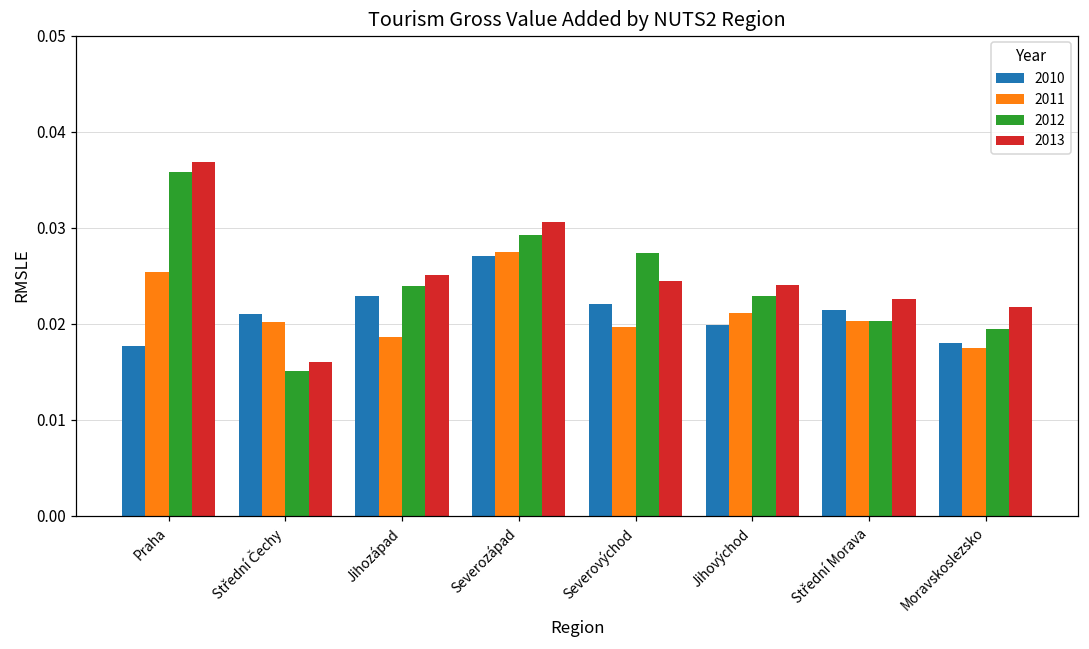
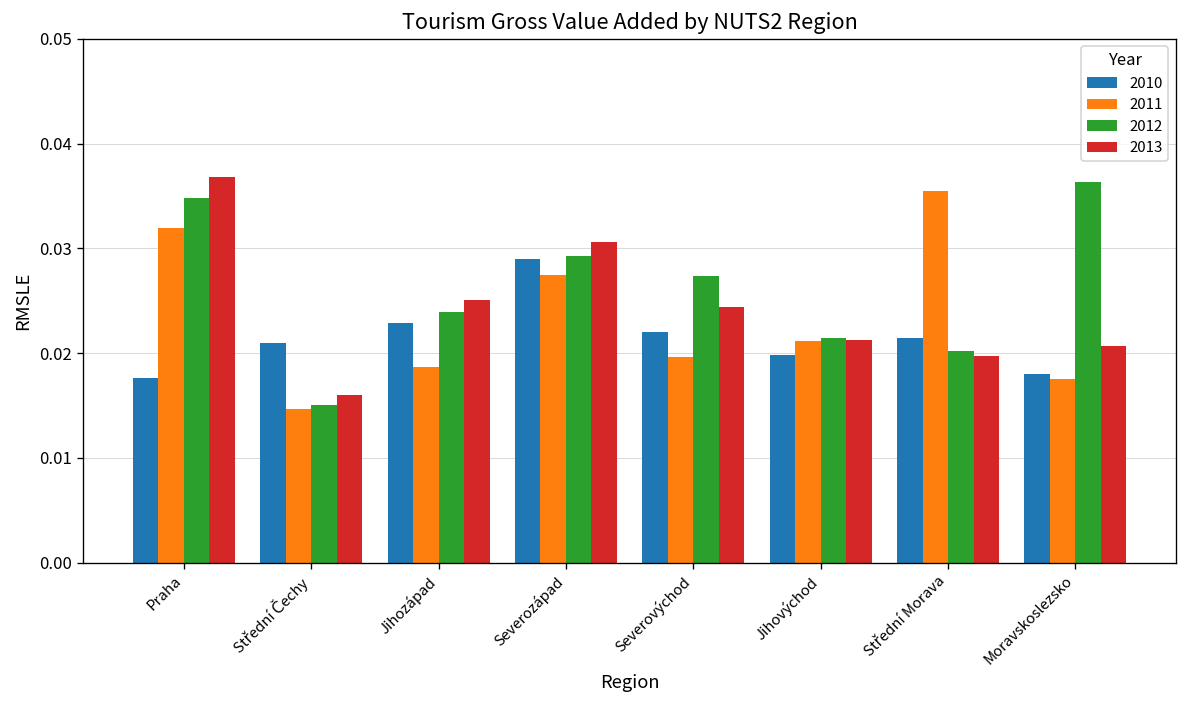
  {
    "2010": {
      "Praha": 0.018,
      "Střední Čechy": 0.021,
      "Jihozápad": 0.023,
-     "Severozápad": 0.027,
+     "Severozápad": 0.029,
      "Severovýchod": 0.022,
      "Jihovýchod": 0.020,
      "Střední Morava": 0.021,
      "Moravskoslezsko": 0.018
    },
    "2011": {
-     "Praha": 0.025,
-     "Střední Čechy": 0.020,
+     "Praha": 0.032,
+     "Střední Čechy": 0.015,
      "Jihozápad": 0.019,
      "Severozápad": 0.027,
      "Severovýchod": 0.020,
      "Jihovýchod": 0.021,
-     "Střední Morava": 0.020,
+     "Střední Morava": 0.035,
      "Moravskoslezsko": 0.017
    },
    "2012": {
-     "Praha": 0.036,
+     "Praha": 0.035,
      "Střední Čechy": 0.015,
      "Jihozápad": 0.024,
      "Severozápad": 0.029,
      "Severovýchod": 0.027,
-     "Jihovýchod": 0.023,
+     "Jihovýchod": 0.021,
      "Střední Morava": 0.020,
-     "Moravskoslezsko": 0.019
+     "Moravskoslezsko": 0.036
    },
    "2013": {
      "Praha": 0.037,
      "Střední Čechy": 0.016,
      "Jihozápad": 0.025,
      "Severozápad": 0.031,
      "Severovýchod": 0.024,
-     "Jihovýchod": 0.024,
-     "Střední Morava": 0.023,
-     "Moravskoslezsko": 0.022
+     "Jihovýchod": 0.021,
+     "Střední Morava": 0.020,
+     "Moravskoslezsko": 0.021
    }
  }
